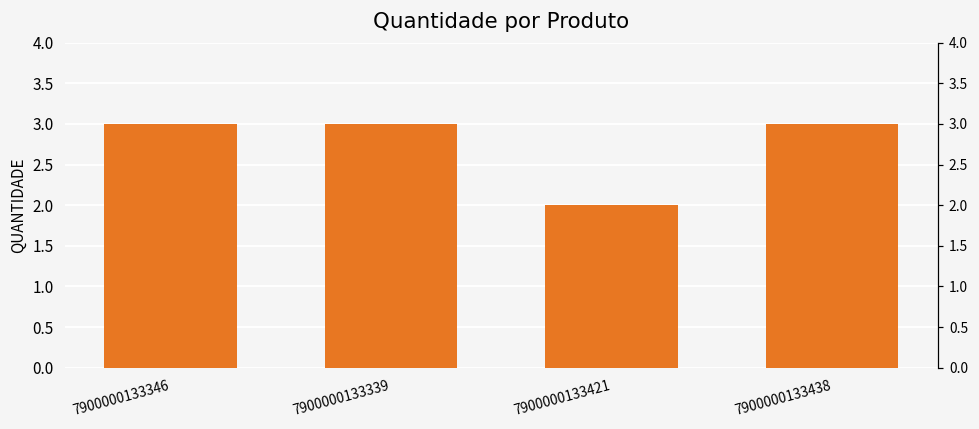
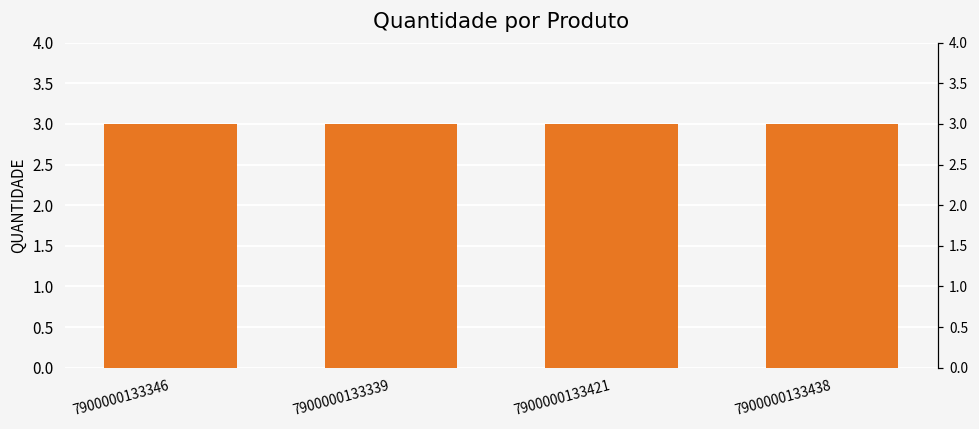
  {
    "7900000133346": 3,
    "7900000133339": 3,
-   "7900000133421": 2,
+   "7900000133421": 3,
    "7900000133438": 3
  }
